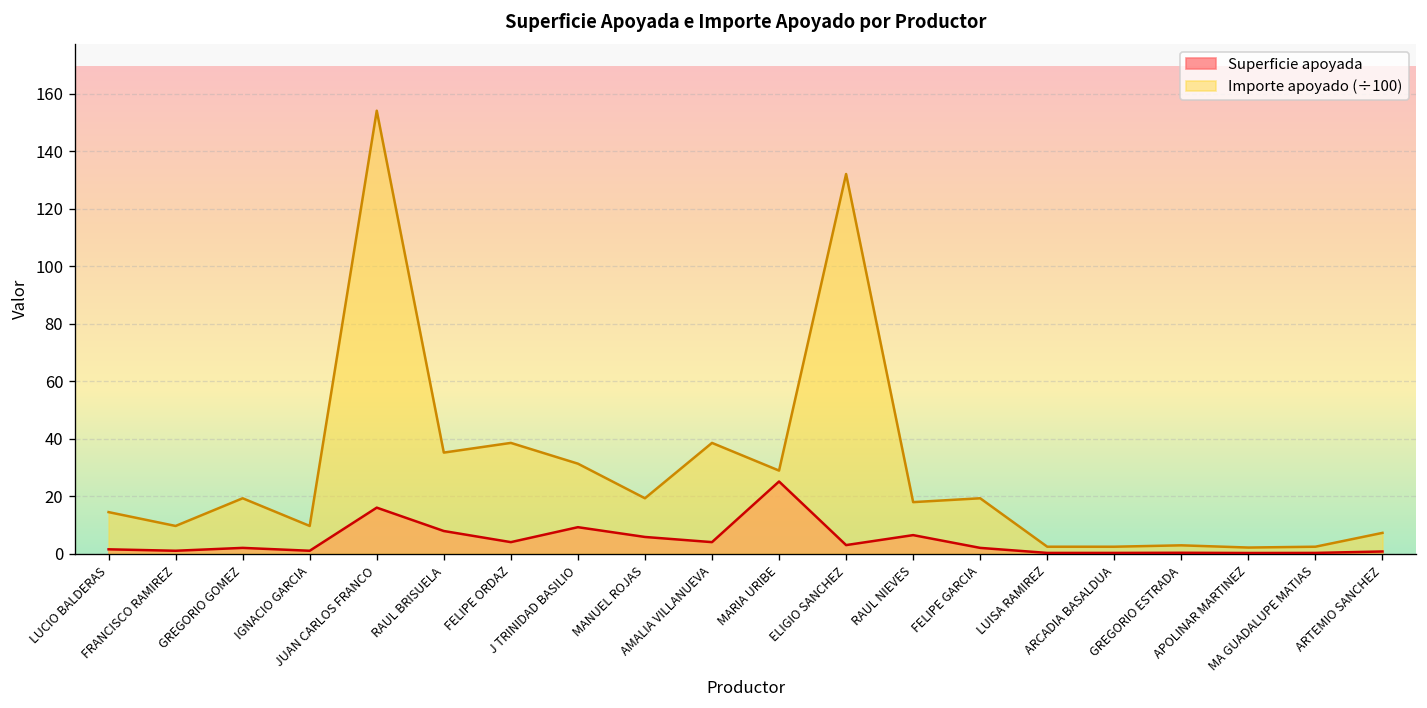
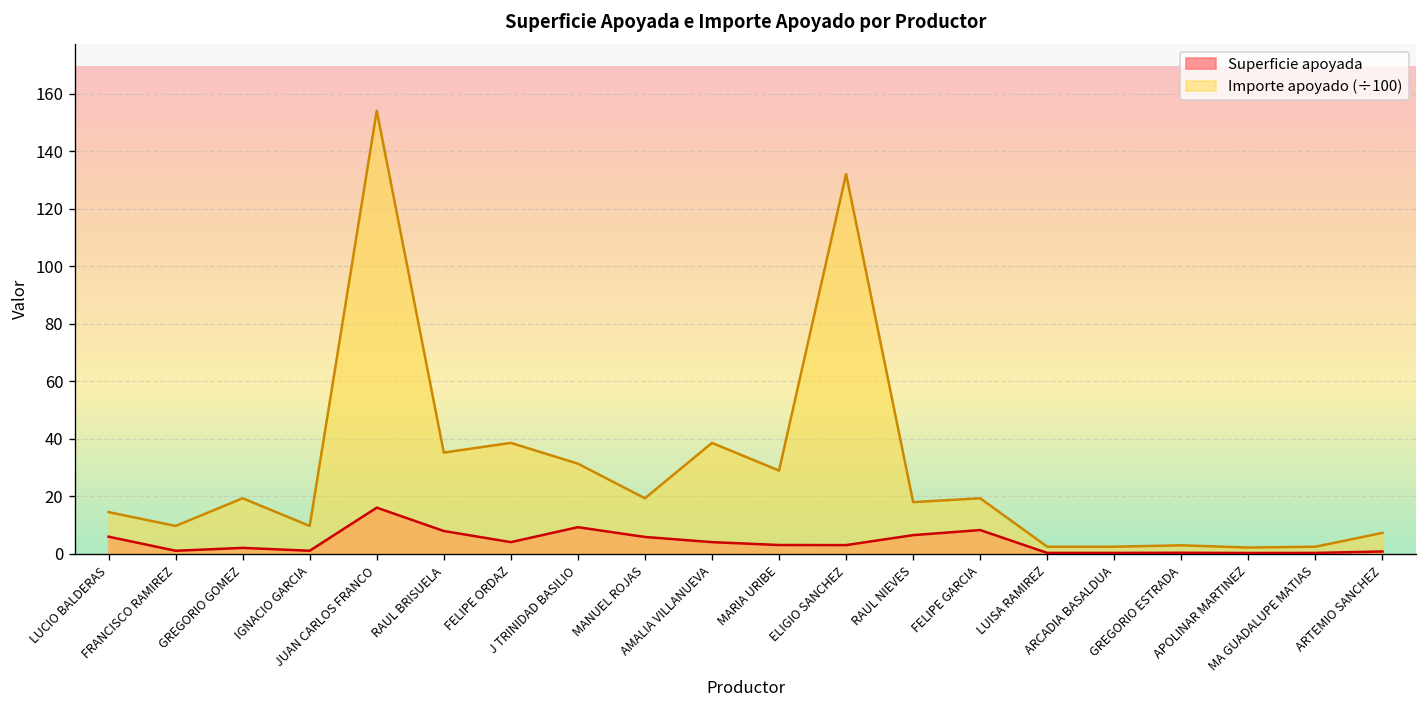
  {
    "Superficie apoyada": {
-     "LUCIO BALDERAS": 2,
+     "LUCIO BALDERAS": 6,
      "FRANCISCO RAMIREZ": 1,
      "GREGORIO GOMEZ": 2,
      "IGNACIO GARCIA": 1,
      "JUAN CARLOS FRANCO": 16,
      "RAUL BRISUELA": 8,
      "FELIPE ORDAZ": 4,
      "J TRINIDAD BASILIO": 9,
      "MANUEL ROJAS": 6,
      "AMALIA VILLANUEVA": 4,
-     "MARIA URIBE": 25,
+     "MARIA URIBE": 3,
      "ELIGIO SANCHEZ": 3,
      "RAUL NIEVES": 6,
-     "FELIPE GARCIA": 2,
+     "FELIPE GARCIA": 8,
      "LUISA RAMIREZ": 0,
      "ARCADIA BASALDUA": 0,
      "GREGORIO ESTRADA": 0,
      "APOLINAR MARTINEZ": 0,
      "MA GUADALUPE MATIAS": 0,
      "ARTEMIO SANCHEZ": 1
    },
    "Importe apoyado (÷100)": {
      "LUCIO BALDERAS": 14,
      "FRANCISCO RAMIREZ": 10,
      "GREGORIO GOMEZ": 19,
      "IGNACIO GARCIA": 10,
      "JUAN CARLOS FRANCO": 154,
      "RAUL BRISUELA": 35,
      "FELIPE ORDAZ": 39,
      "J TRINIDAD BASILIO": 31,
      "MANUEL ROJAS": 19,
      "AMALIA VILLANUEVA": 39,
      "MARIA URIBE": 29,
      "ELIGIO SANCHEZ": 132,
      "RAUL NIEVES": 18,
      "FELIPE GARCIA": 19,
      "LUISA RAMIREZ": 2,
      "ARCADIA BASALDUA": 2,
      "GREGORIO ESTRADA": 3,
      "APOLINAR MARTINEZ": 2,
      "MA GUADALUPE MATIAS": 2,
      "ARTEMIO SANCHEZ": 7
    }
  }
